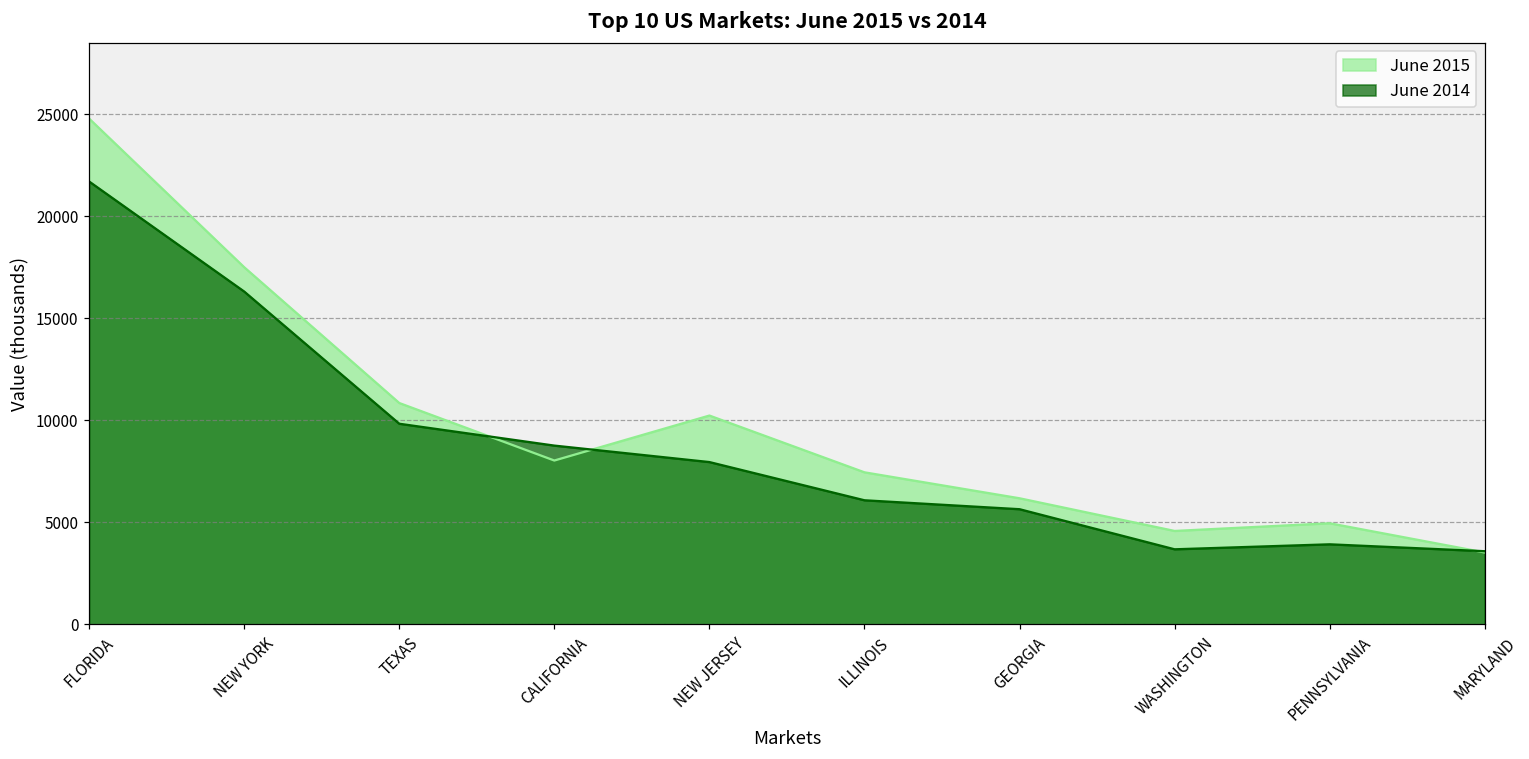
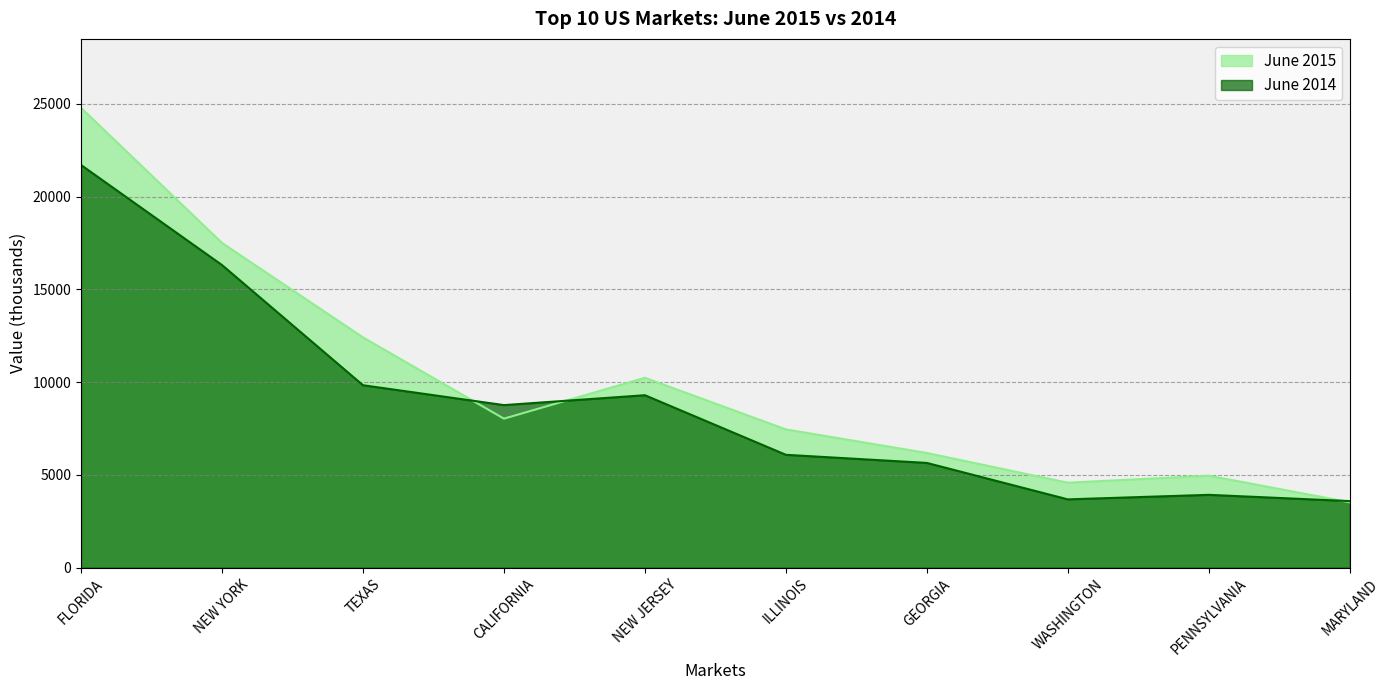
  {
    "June 2015": {
      "FLORIDA": 24800,
      "NEW YORK": 17500,
-     "TEXAS": 10800,
+     "TEXAS": 12400,
      "CALIFORNIA": 8000,
      "NEW JERSEY": 10200,
      "ILLINOIS": 7400,
      "GEORGIA": 6200,
      "WASHINGTON": 4600,
      "PENNSYLVANIA": 5000
    },
    "June 2014": {
      "FLORIDA": 21700,
      "NEW YORK": 16300,
      "TEXAS": 9800,
      "CALIFORNIA": 8800,
-     "NEW JERSEY": 8000,
+     "NEW JERSEY": 9300,
      "ILLINOIS": 6100,
      "GEORGIA": 5600,
      "WASHINGTON": 3700,
      "PENNSYLVANIA": 3900
    }
  }
